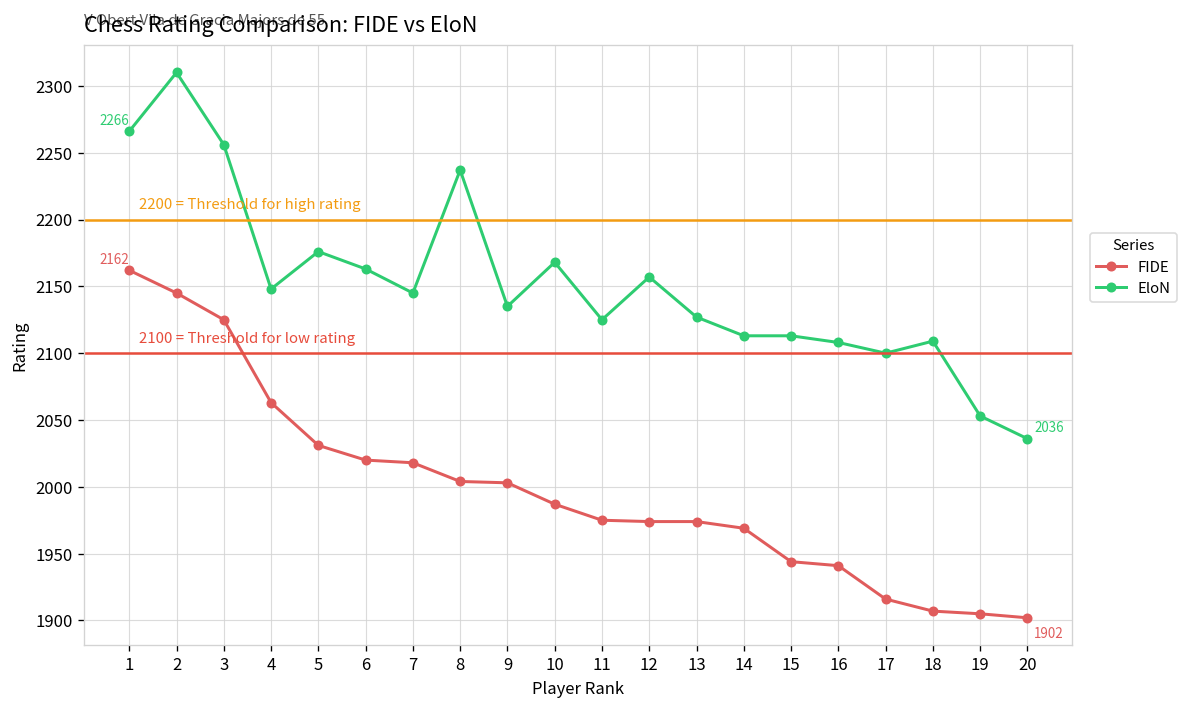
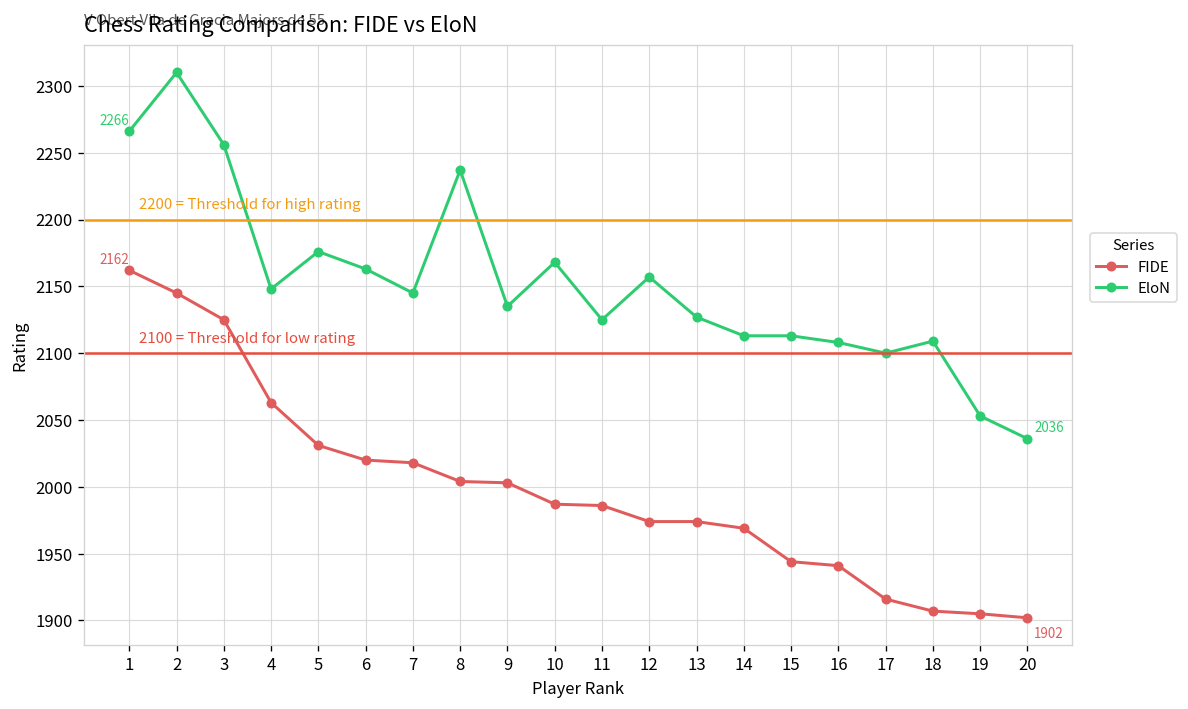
  {
    "FIDE": {
      "2": 2145,
      "4": 2063,
      "5": 2031,
      "6": 2020,
      "7": 2018,
      "8": 2004,
      "9": 2003,
      "10": 1987,
-     "11": 1975,
+     "11": 1986,
      "12": 1974,
      "13": 1974,
      "14": 1969,
      "15": 1944,
      "16": 1941,
      "17": 1916,
      "18": 1907,
      "19": 1905
    },
    "EloN": {
      "1": 2266,
      "20": 2036
    }
  }
